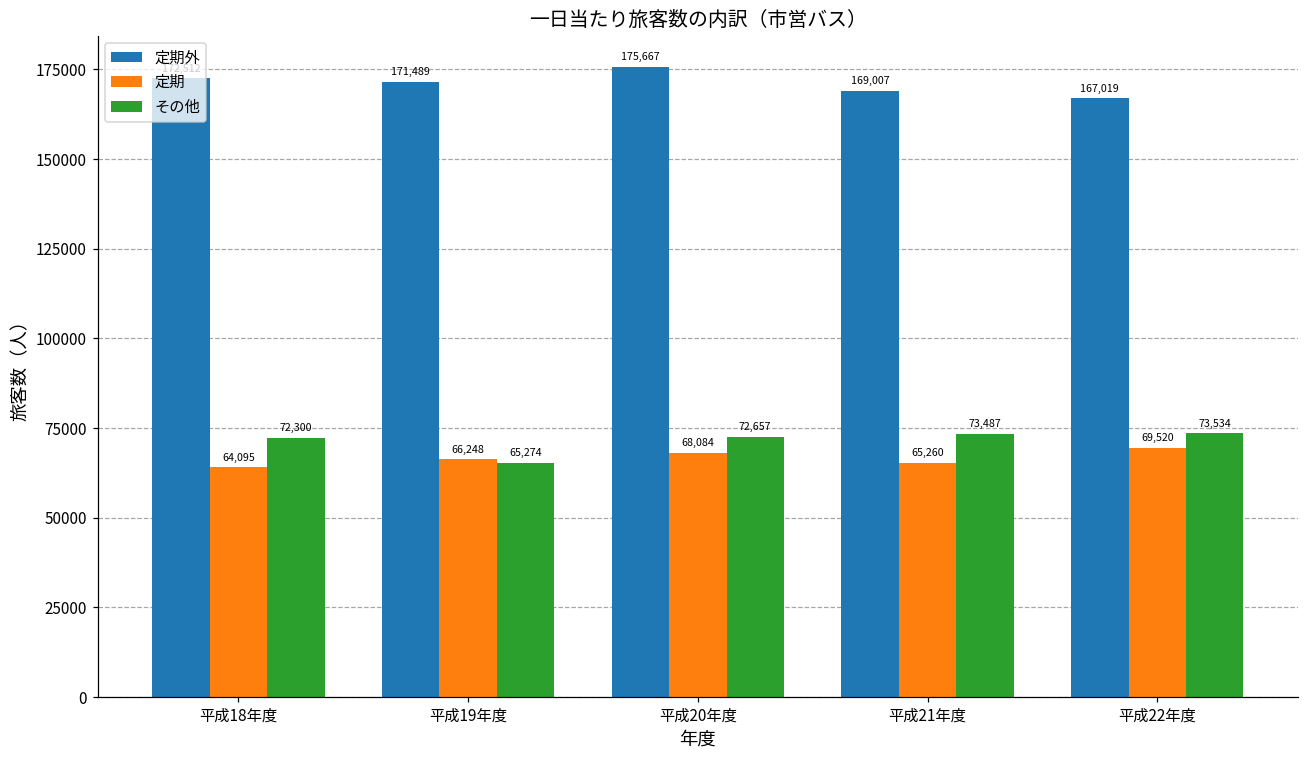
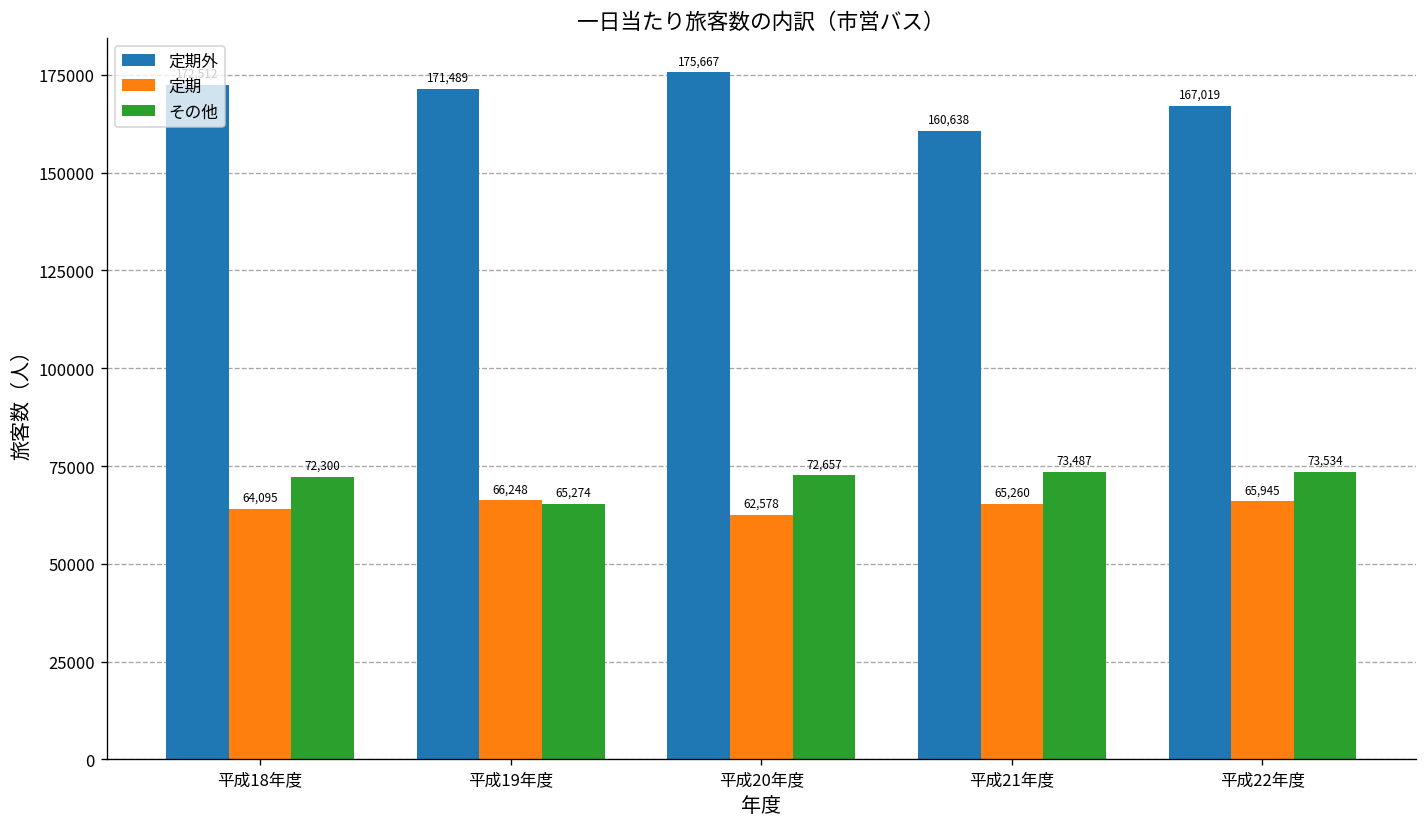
  {
    "定期外": {
      "平成19年度": "171,489",
      "平成20年度": "175,667",
-     "平成21年度": "169,007",
+     "平成21年度": "160,638",
      "平成22年度": "167,019"
    },
    "定期": {
      "平成18年度": "64,095",
      "平成19年度": "66,248",
-     "平成20年度": "68,084",
+     "平成20年度": "62,578",
      "平成21年度": "65,260",
-     "平成22年度": "69,520"
+     "平成22年度": "65,945"
    },
    "その他": {
      "平成18年度": "72,300",
      "平成19年度": "65,274",
      "平成20年度": "72,657",
      "平成21年度": "73,487",
      "平成22年度": "73,534"
    }
  }
